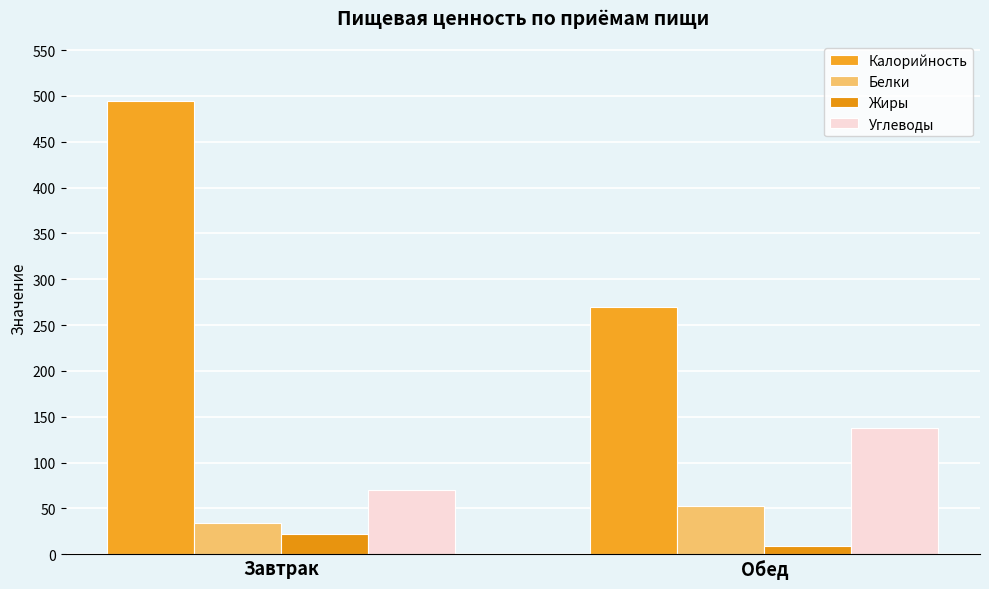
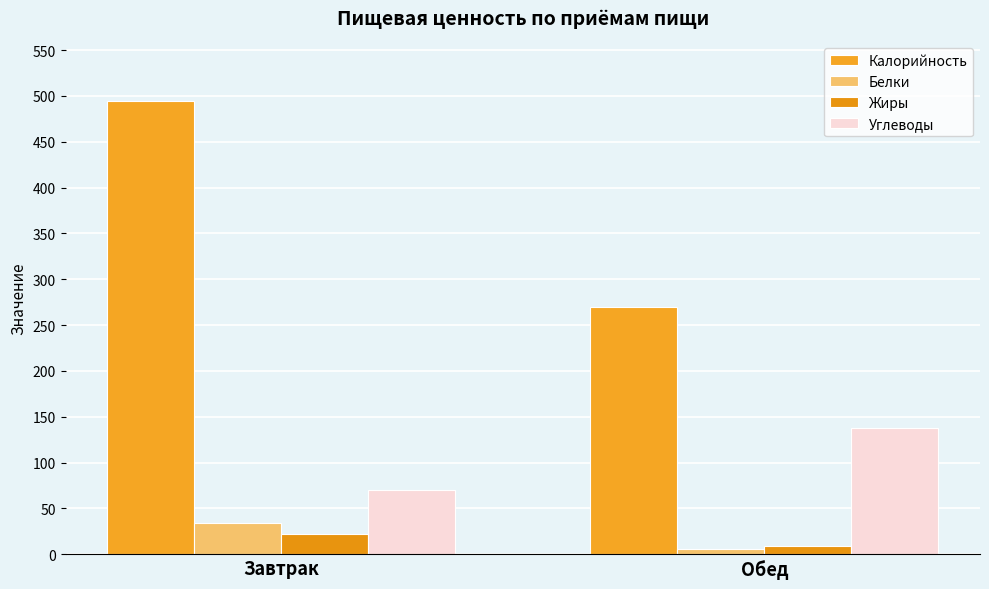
  {
    "Белки": {
      "Завтрак": 30,
-     "Обед": 50
+     "Обед": 10
    },
    "Углеводы": {
      "Завтрак": 70,
      "Обед": 140
    }
  }
